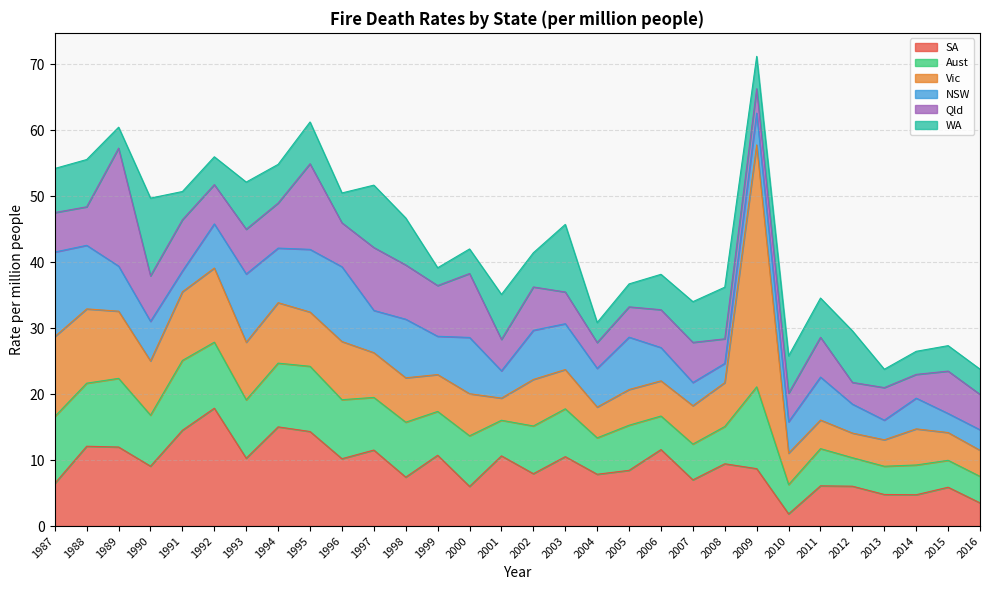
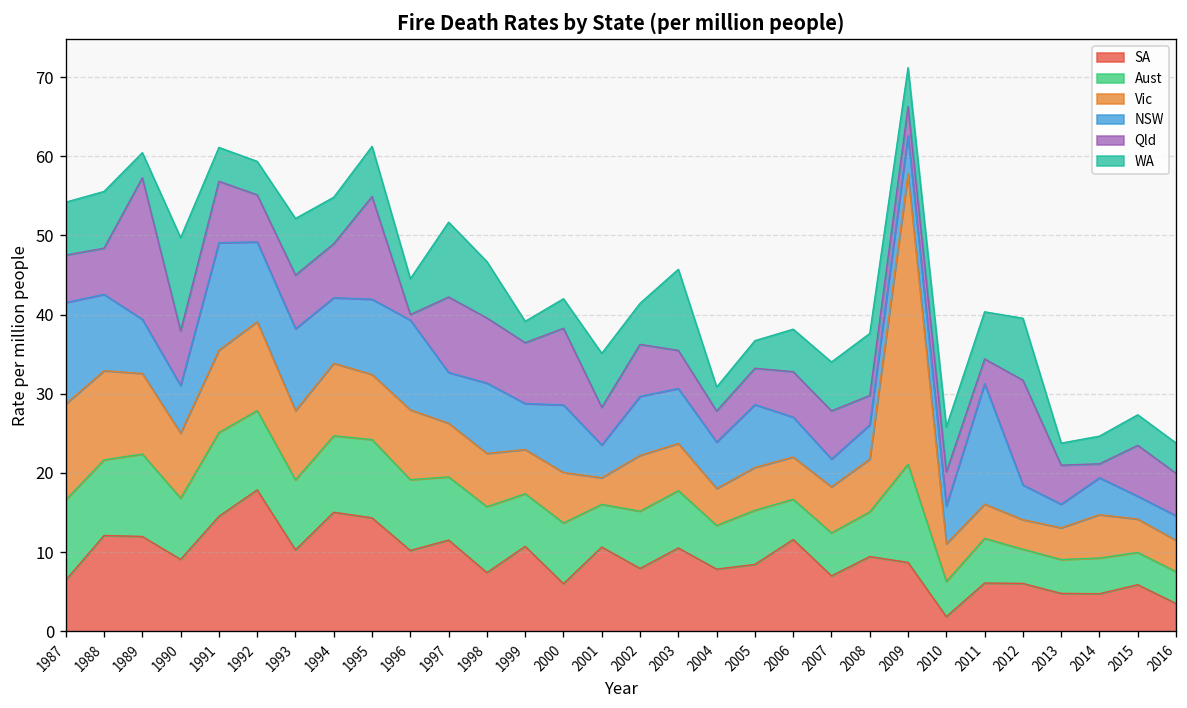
  {
    "NSW": {
      "1987": 13,
      "1988": 10,
      "1989": 7,
      "1990": 6,
-     "1991": 3,
-     "1992": 7,
+     "1991": 14,
+     "1992": 10,
      "1993": 10,
      "1994": 8,
      "1995": 9,
      "1996": 11,
      "1997": 6,
      "1998": 9,
      "1999": 6,
      "2000": 9,
      "2001": 4,
      "2002": 7,
      "2003": 7,
      "2004": 6,
      "2005": 8,
      "2006": 5,
      "2007": 4,
-     "2008": 3,
+     "2008": 4,
      "2009": 5,
      "2010": 5,
-     "2011": 7,
+     "2011": 15,
      "2012": 4,
      "2013": 3,
      "2014": 5,
      "2015": 3,
      "2016": 3
    },
    "Qld": {
      "1987": 6,
      "1988": 6,
      "1989": 18,
      "1990": 7,
      "1991": 8,
      "1992": 6,
      "1993": 7,
      "1994": 7,
      "1995": 13,
-     "1996": 7,
+     "1996": 1,
      "1997": 10,
      "1998": 8,
      "1999": 8,
      "2000": 10,
      "2001": 5,
      "2002": 7,
      "2003": 5,
      "2004": 4,
      "2005": 5,
      "2006": 6,
      "2007": 6,
      "2008": 4,
      "2009": 4,
      "2010": 4,
-     "2011": 6,
-     "2012": 3,
+     "2011": 3,
+     "2012": 13,
      "2013": 5,
-     "2014": 4,
+     "2014": 2,
      "2015": 6,
      "2016": 5
    }
  }
